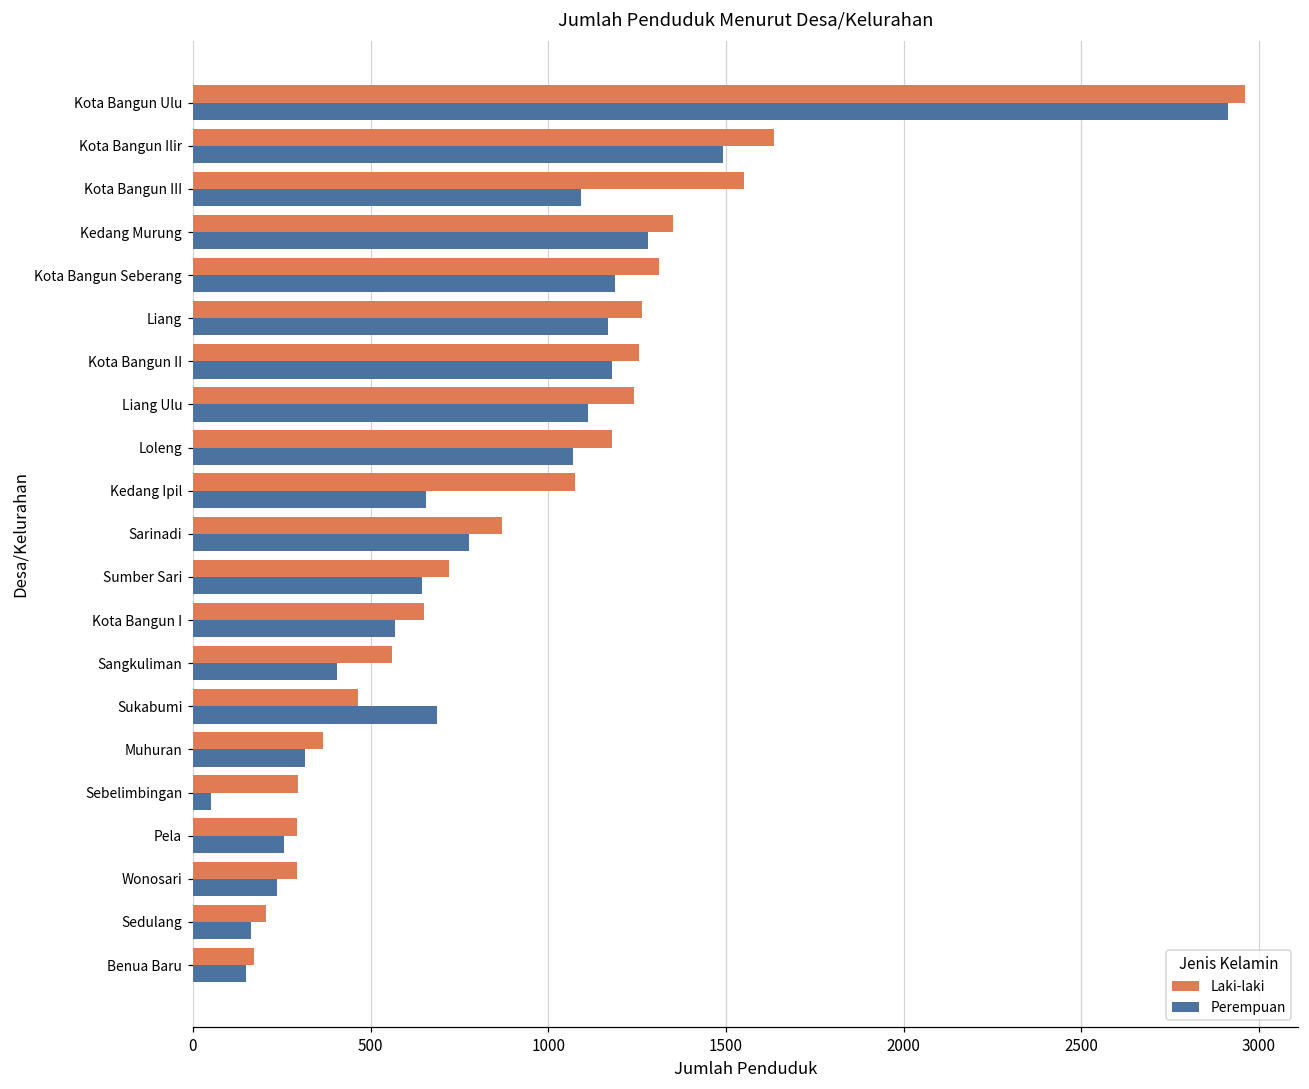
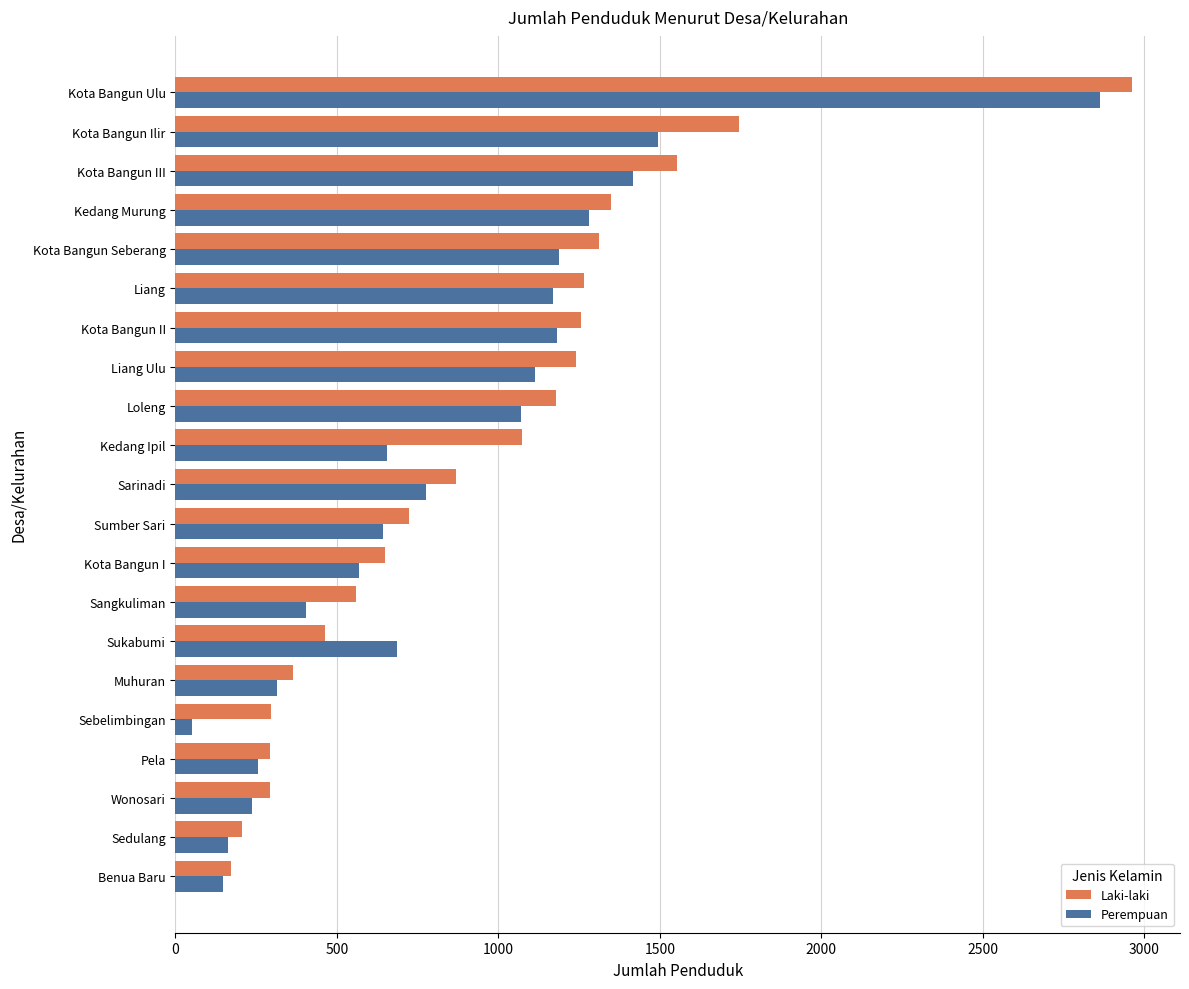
  {
    "Laki-laki": {
      "Kota Bangun Ulu": 2960,
-     "Kota Bangun Ilir": 1640,
+     "Kota Bangun Ilir": 1750,
      "Kota Bangun III": 1550,
      "Kedang Murung": 1350,
      "Kota Bangun Seberang": 1310,
      "Liang": 1270,
      "Kota Bangun II": 1260,
      "Liang Ulu": 1240,
      "Loleng": 1180,
      "Kedang Ipil": 1070,
      "Sarinadi": 870,
      "Sumber Sari": 720,
      "Kota Bangun I": 650,
      "Sangkuliman": 560,
      "Sukabumi": 460,
      "Muhuran": 370,
      "Sebelimbingan": 300,
      "Pela": 290,
      "Wonosari": 290,
      "Sedulang": 210,
      "Benua Baru": 170
    },
    "Perempuan": {
-     "Kota Bangun Ulu": 2910,
+     "Kota Bangun Ulu": 2860,
      "Kota Bangun Ilir": 1490,
-     "Kota Bangun III": 1090,
+     "Kota Bangun III": 1420,
      "Kedang Murung": 1280,
      "Kota Bangun Seberang": 1190,
      "Liang": 1170,
      "Kota Bangun II": 1180,
      "Liang Ulu": 1110,
      "Loleng": 1070,
      "Kedang Ipil": 660,
      "Sarinadi": 780,
      "Sumber Sari": 640,
      "Kota Bangun I": 570,
      "Sangkuliman": 410,
      "Sukabumi": 690,
      "Muhuran": 320,
      "Sebelimbingan": 50,
      "Pela": 260,
      "Wonosari": 240,
      "Sedulang": 160,
      "Benua Baru": 150
    }
  }
